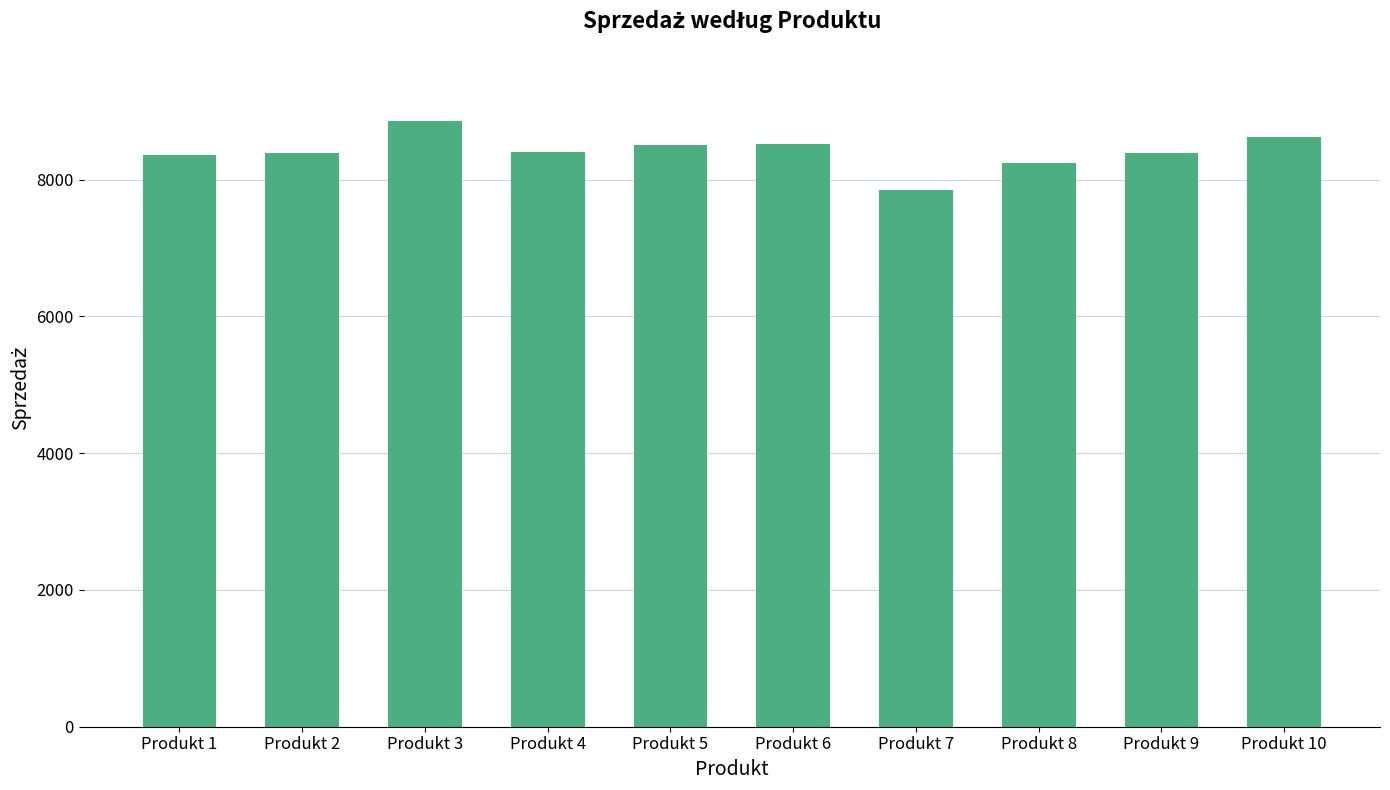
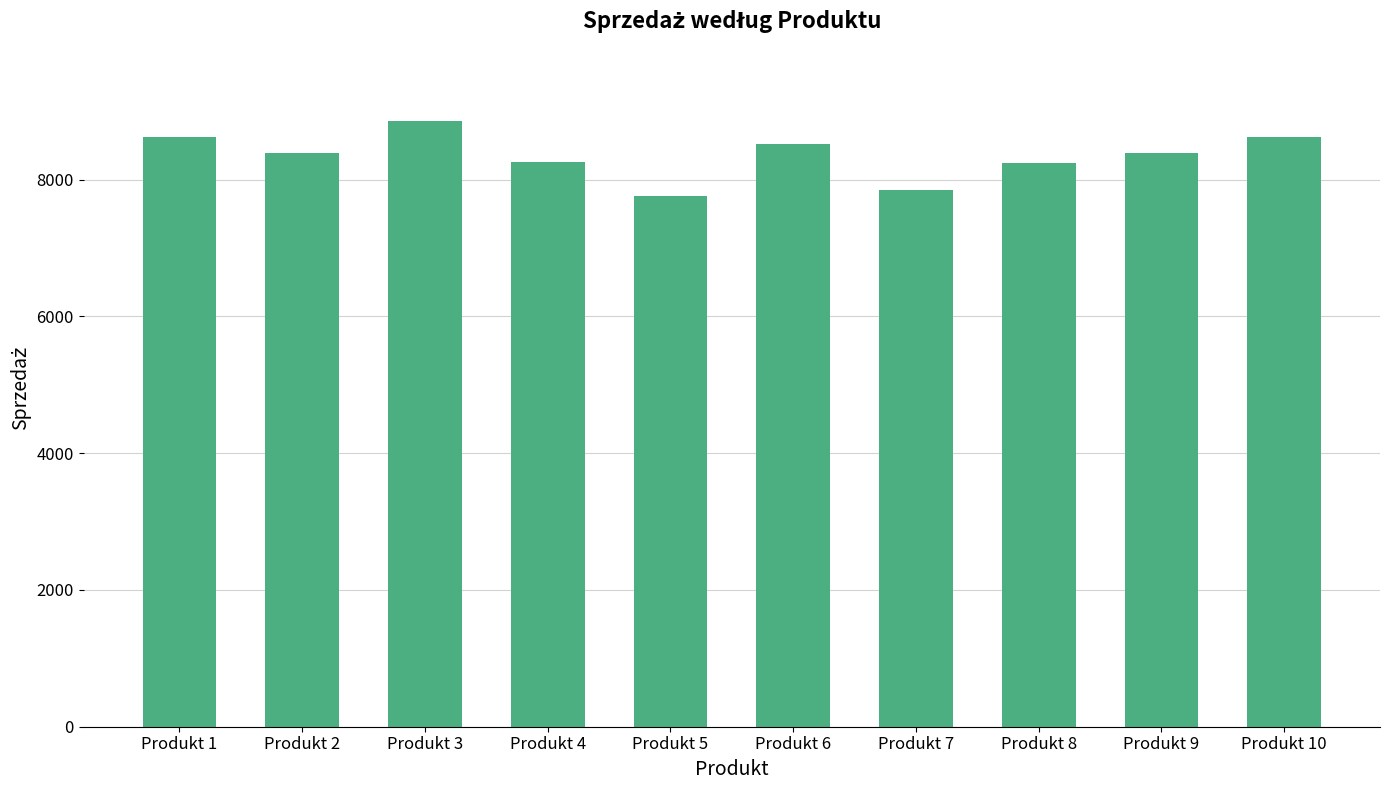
  {
-   "Produkt 1": 8400,
+   "Produkt 1": 8600,
    "Produkt 2": 8400,
    "Produkt 3": 8900,
-   "Produkt 4": 8400,
-   "Produkt 5": 8500,
+   "Produkt 4": 8300,
+   "Produkt 5": 7800,
    "Produkt 6": 8500,
    "Produkt 7": 7900,
    "Produkt 8": 8200,
    "Produkt 9": 8400,
    "Produkt 10": 8600
  }
